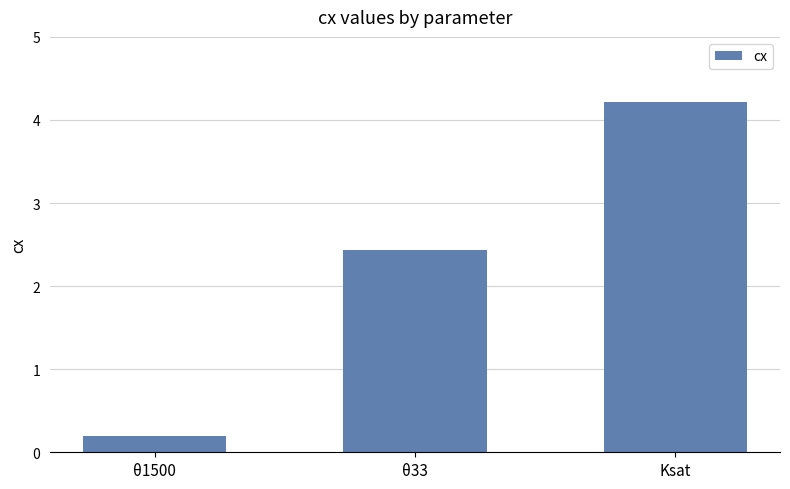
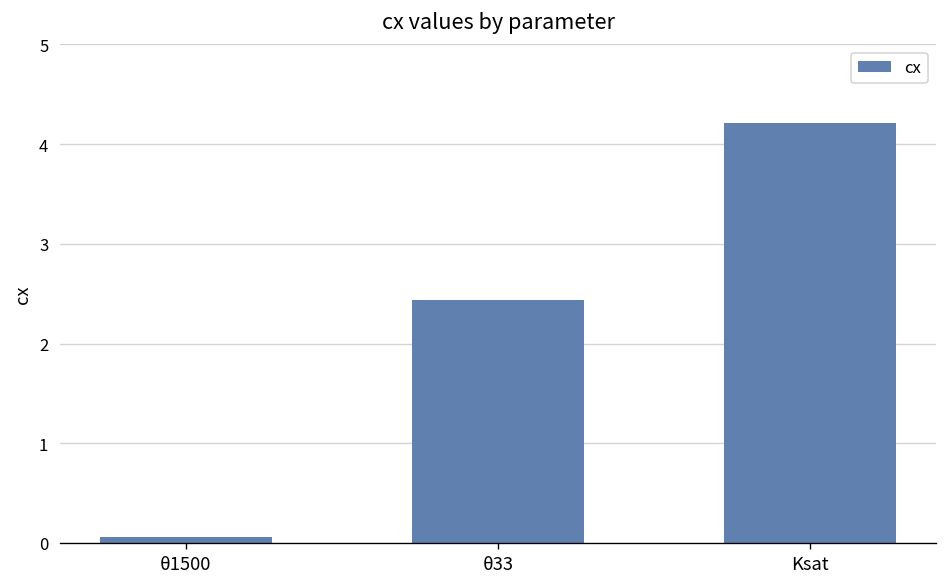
  {
-   "θ1500": 0.2,
+   "θ1500": 0.1,
    "θ33": 2.4,
    "Ksat": 4.2
  }
